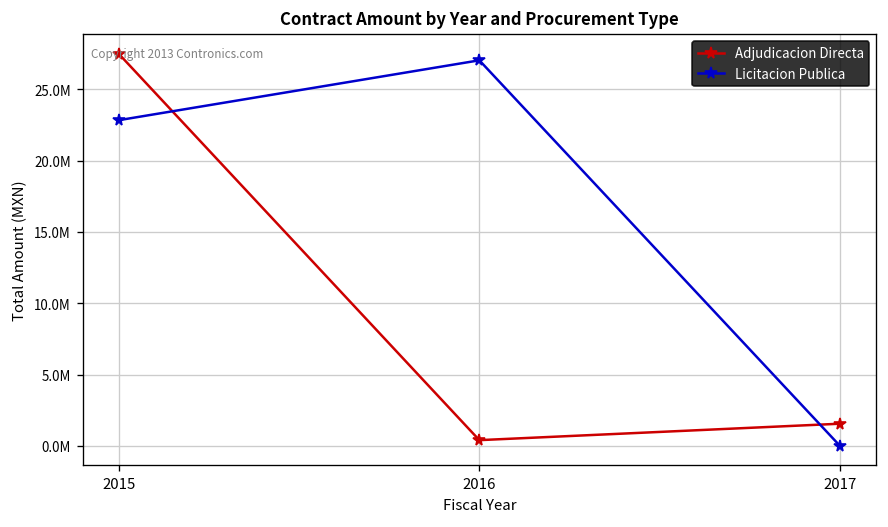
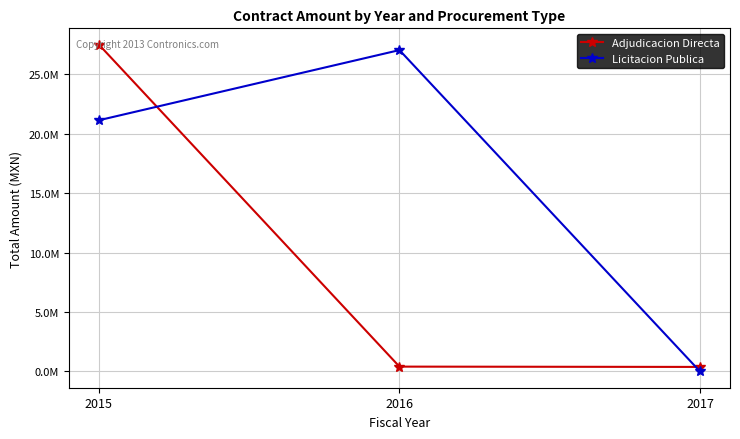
  {
    "Adjudicacion Directa": {
      "2016": 400000,
-     "2017": 1600000
+     "2017": 400000
    },
    "Licitacion Publica": {
-     "2015": 22800000,
+     "2015": 21100000,
      "2016": 27000000,
      "2017": 0
    }
  }
